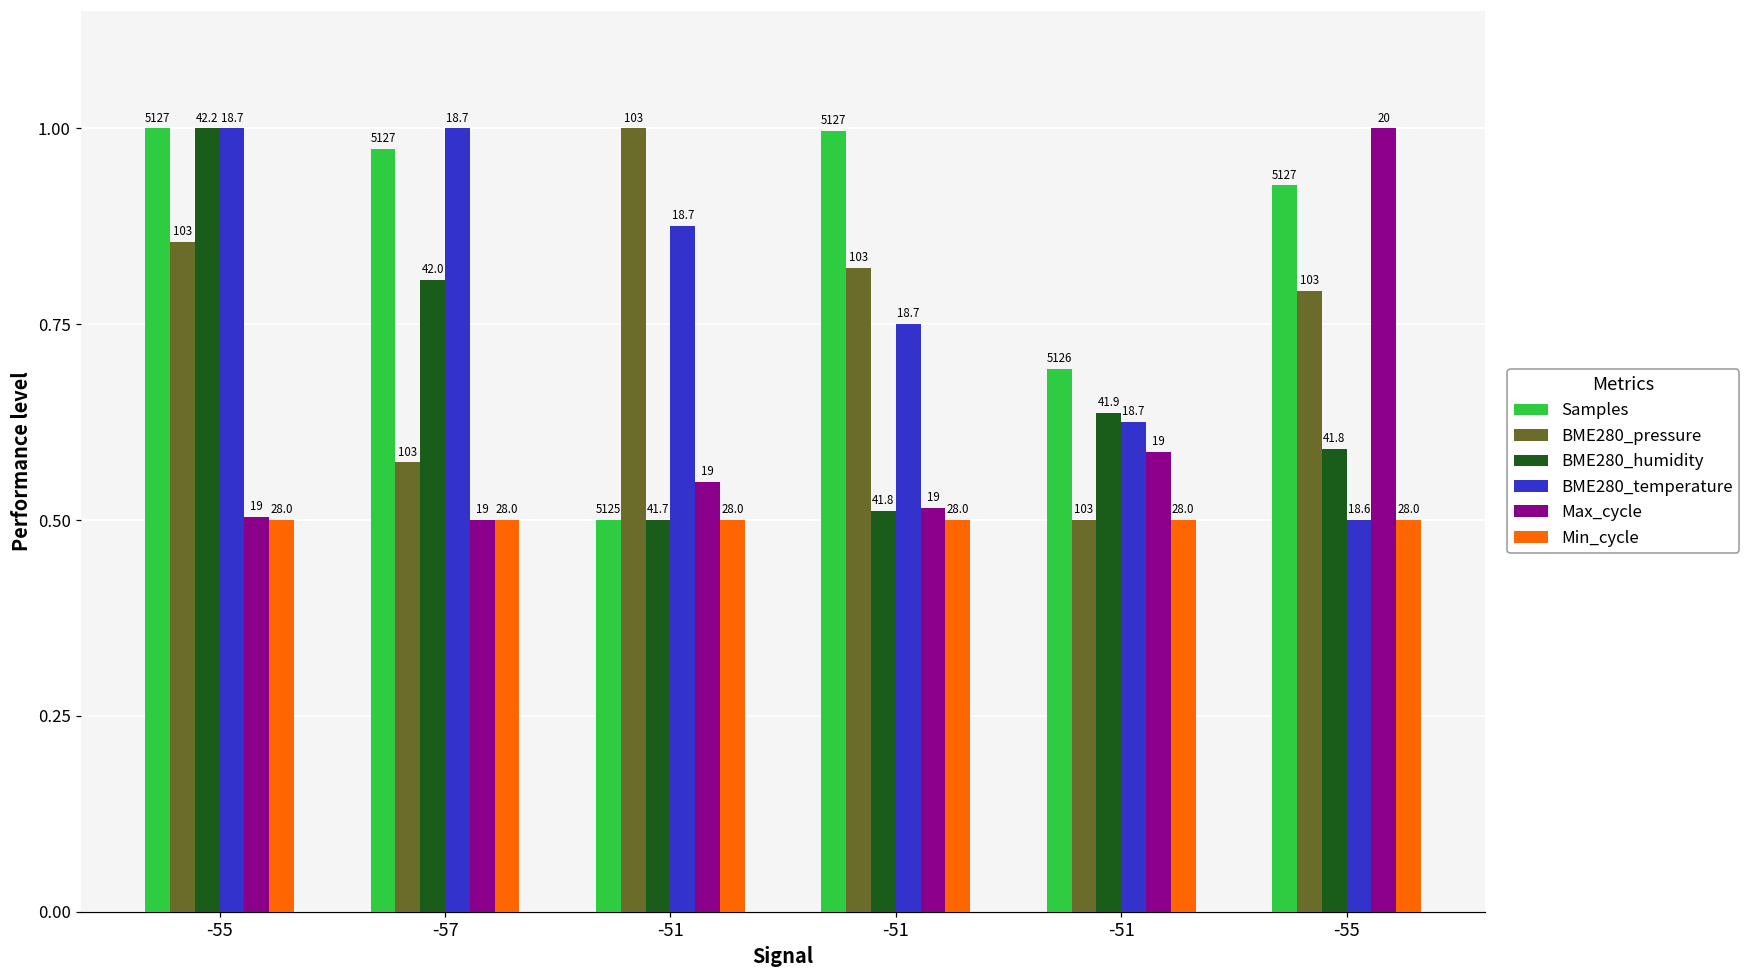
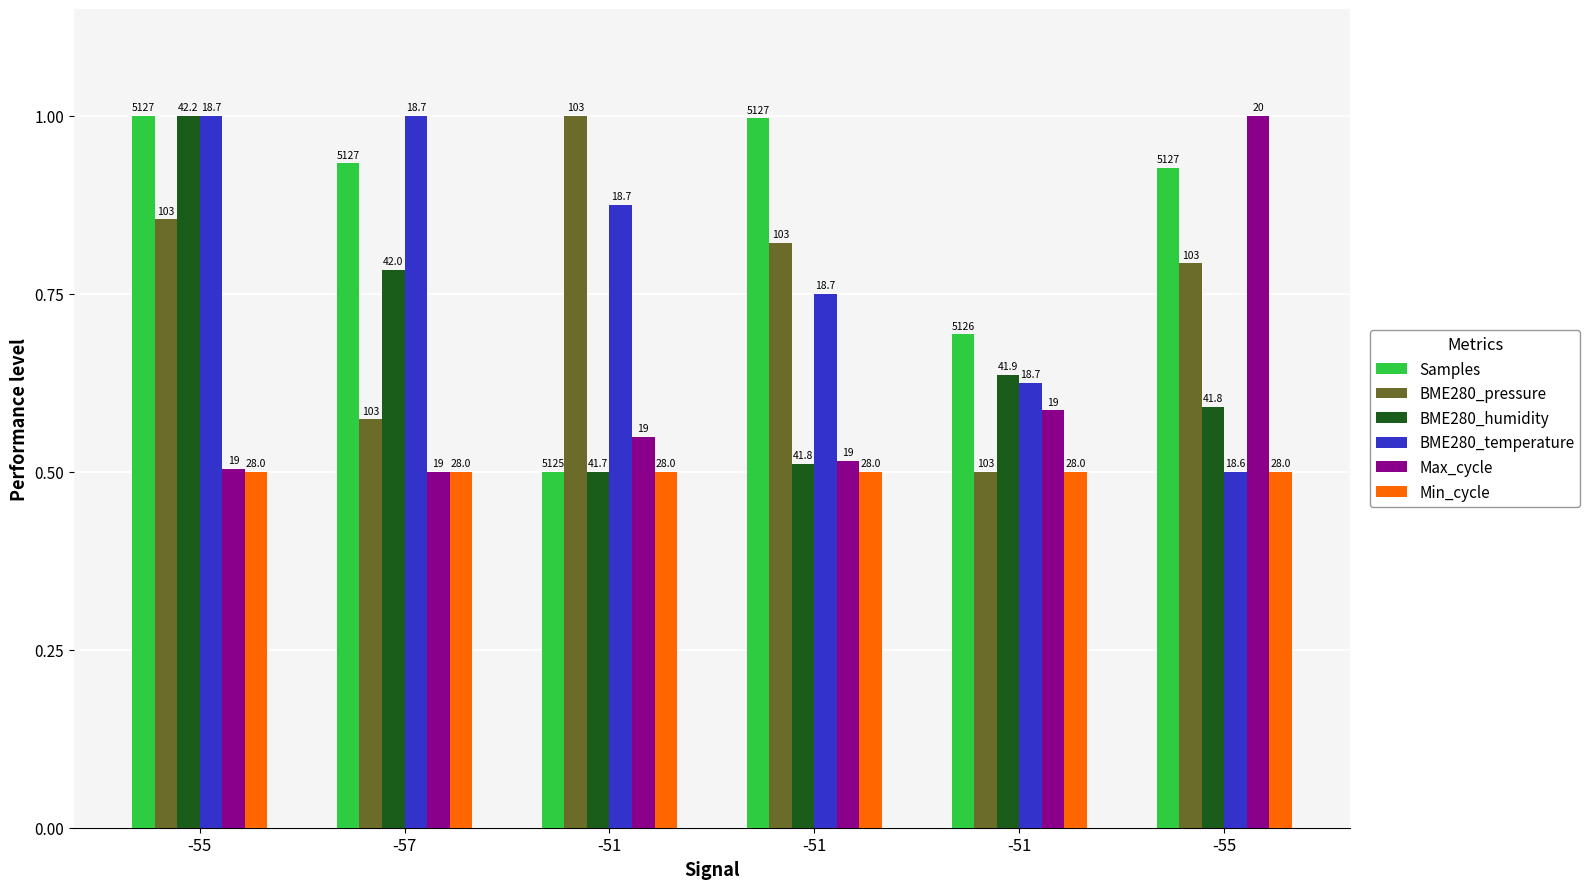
  {
    "Samples": {
-     "-57": 0.97
+     "-57": 0.93
    },
    "BME280_humidity": {
-     "-57": 0.81
+     "-57": 0.78
    }
  }
